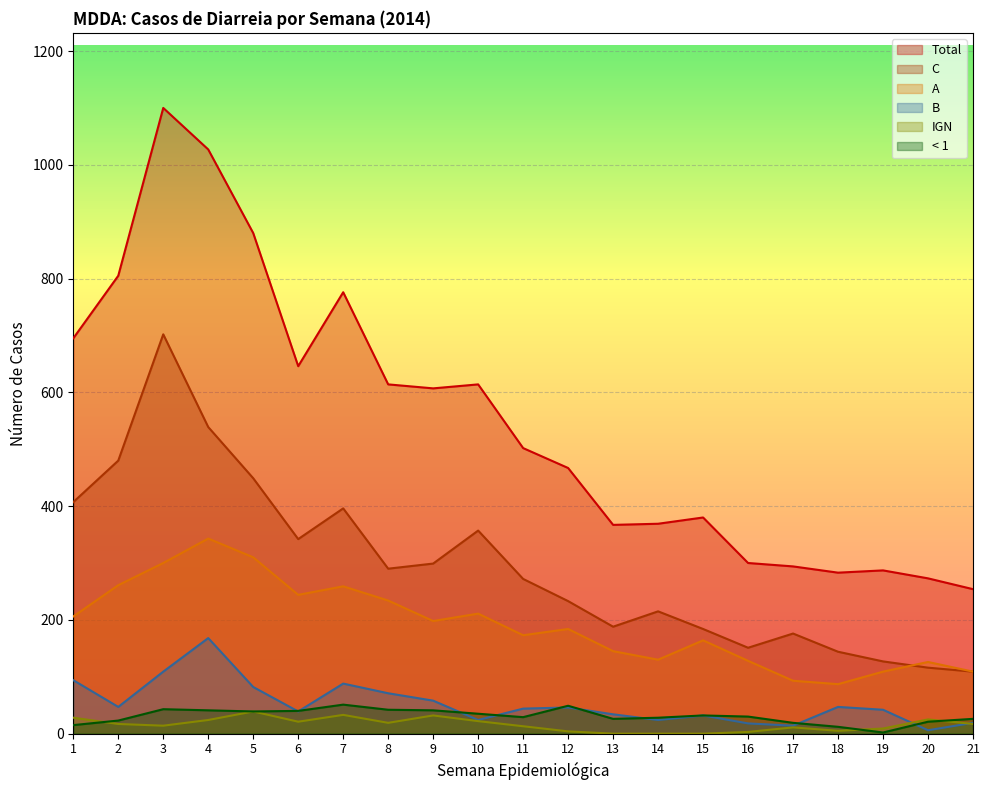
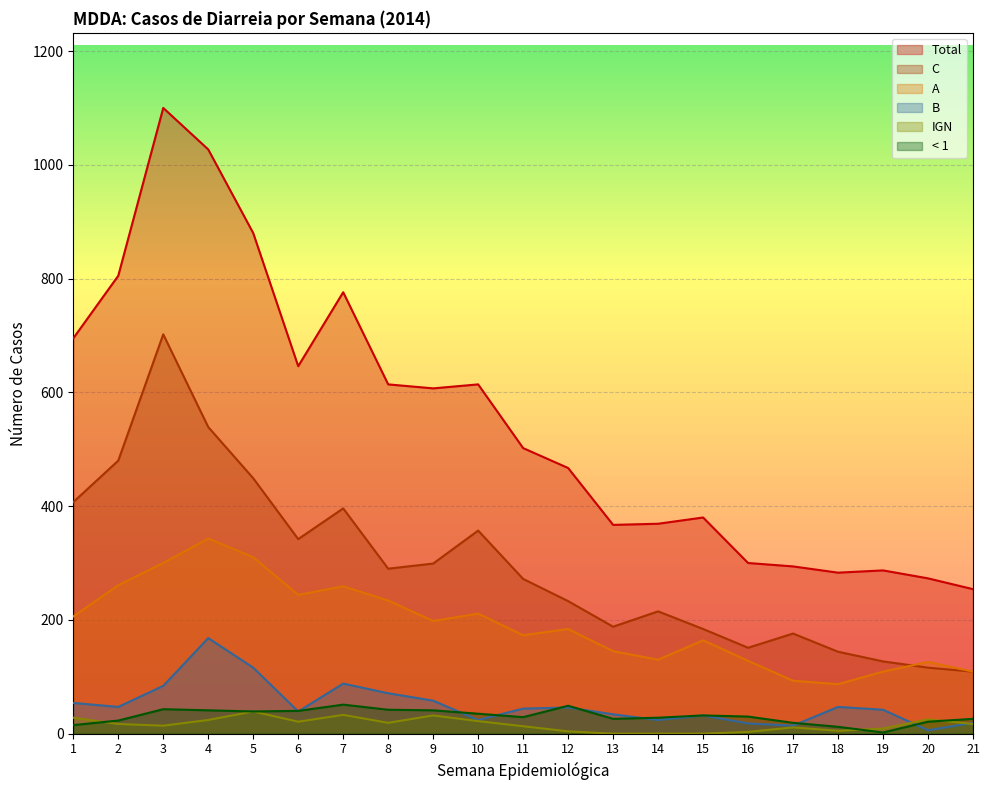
  {
    "B": {
-     "1": 90,
+     "1": 50,
      "2": 50,
-     "3": 110,
+     "3": 80,
      "4": 170,
-     "5": 80,
+     "5": 120,
      "7": 90,
      "8": 70,
      "9": 60,
      "11": 40,
      "13": 30,
      "16": 20,
      "18": 50,
      "19": 40,
      "20": 10
    },
    "< 1": {
      "1": 20,
      "2": 20,
      "3": 40,
      "4": 40,
      "7": 50,
      "8": 40,
      "9": 40,
      "10": 40,
      "11": 30,
      "13": 30,
      "16": 30,
      "17": 20,
      "18": 10,
      "19": 0,
      "21": 30
    }
  }
